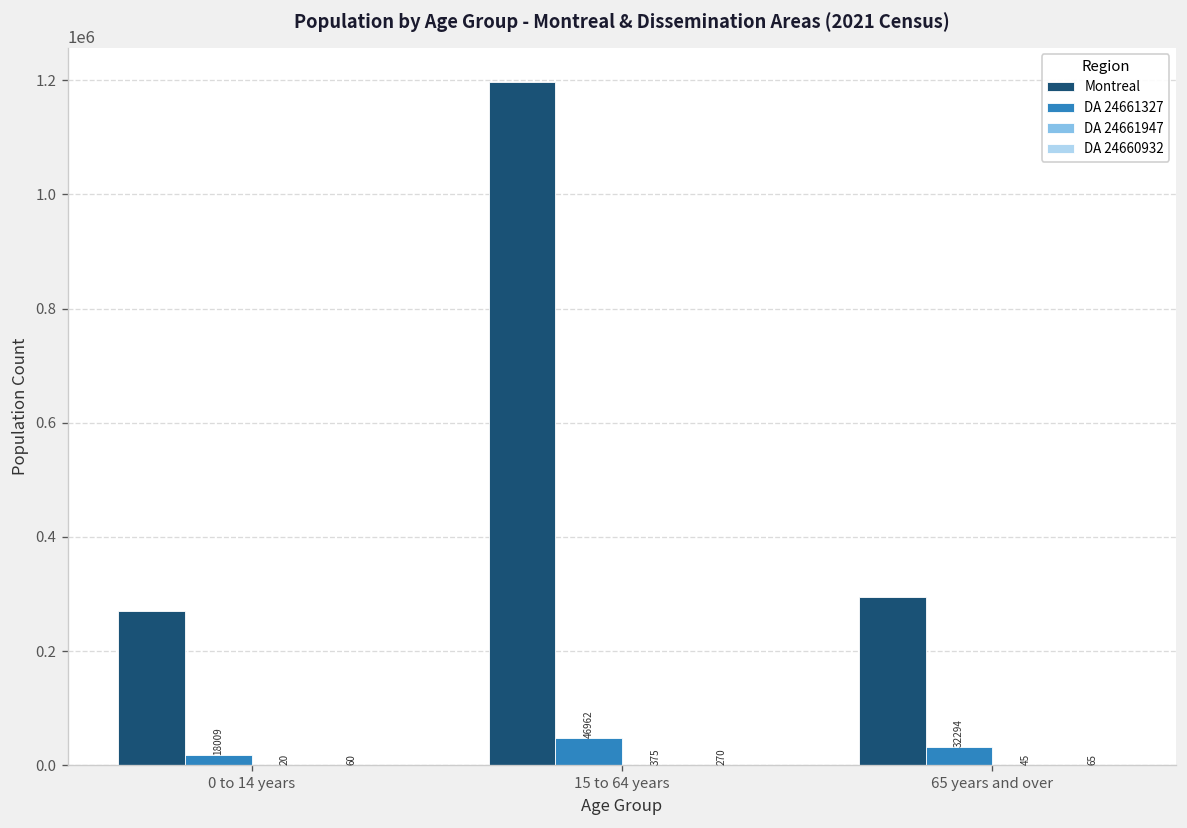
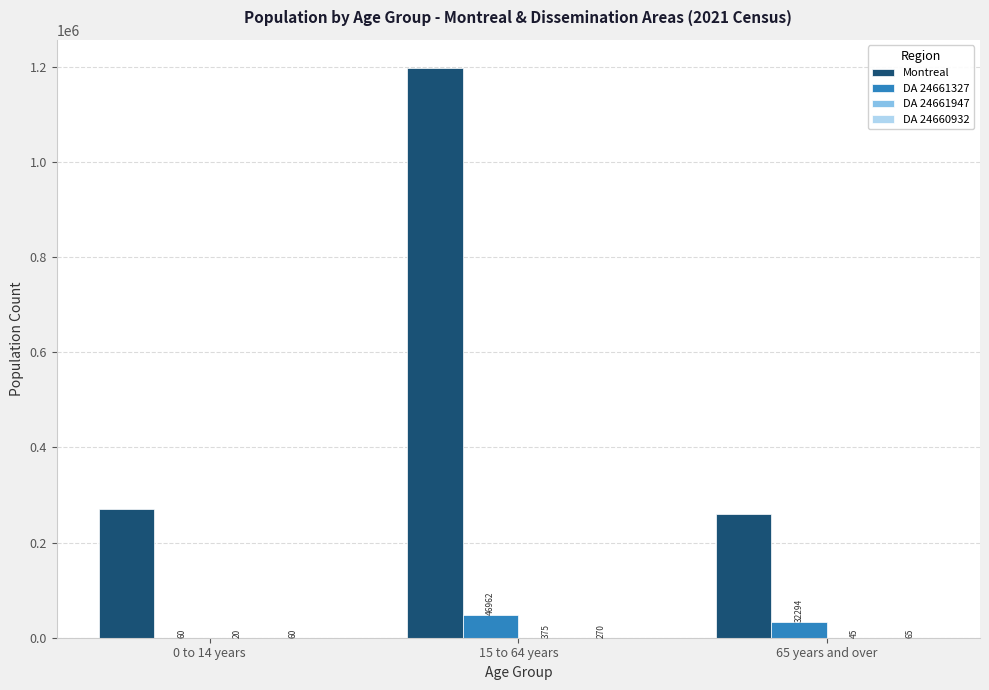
  {
    "Montreal": {
      "0 to 14 years": 270000,
      "15 to 64 years": 1200000,
-     "65 years and over": 300000
+     "65 years and over": 260000
    },
    "DA 24661327": {
-     "0 to 14 years": 18009,
+     "0 to 14 years": 60,
      "15 to 64 years": 46962,
      "65 years and over": 32294
    }
  }
